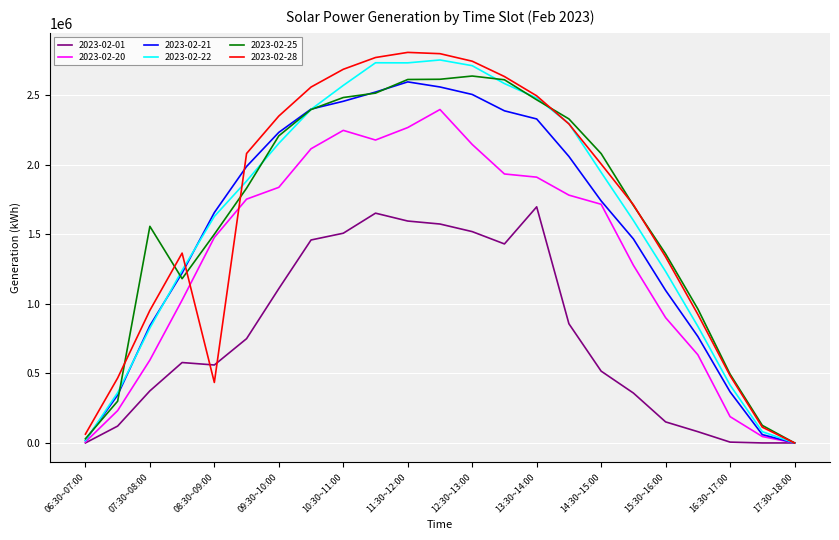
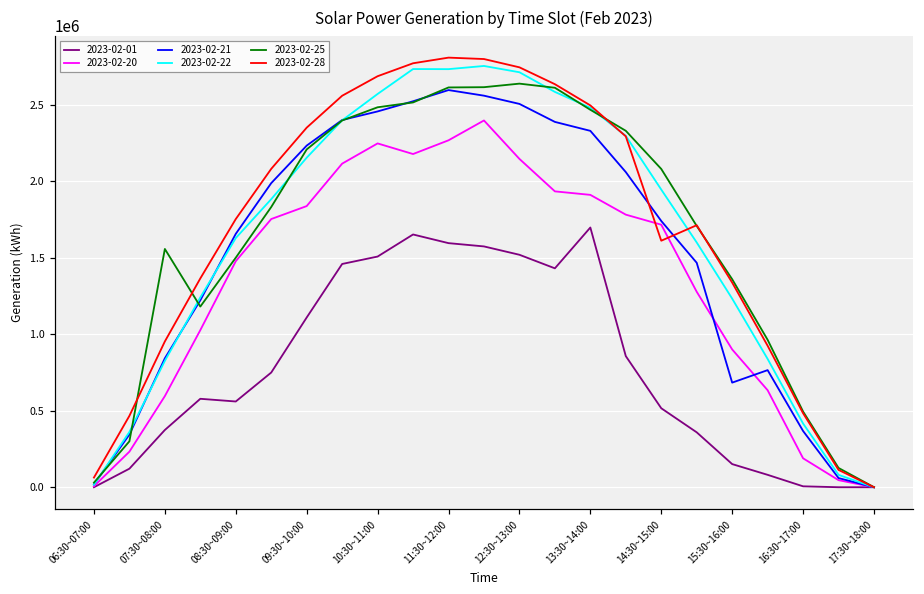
  {
    "2023-02-01": {
      "07:30~08:00": 370000,
      "08:30~09:00": 560000,
      "09:30~10:00": 1110000,
      "10:30~11:00": 1510000,
      "11:30~12:00": 1590000,
      "12:30~13:00": 1520000,
      "13:30~14:00": 1700000,
      "14:30~15:00": 520000,
      "15:30~16:00": 150000,
      "16:30~17:00": 10000
    },
    "2023-02-20": {
      "07:30~08:00": 600000,
      "08:30~09:00": 1480000,
      "09:30~10:00": 1840000,
      "10:30~11:00": 2250000,
      "11:30~12:00": 2270000,
      "12:30~13:00": 2150000,
      "13:30~14:00": 1910000,
      "14:30~15:00": 1720000,
      "15:30~16:00": 900000,
      "16:30~17:00": 190000
    },
    "2023-02-21": {
      "08:30~09:00": 1660000,
      "09:30~10:00": 2230000,
      "10:30~11:00": 2460000,
      "12:30~13:00": 2500000,
      "13:30~14:00": 2330000,
      "14:30~15:00": 1740000,
-     "15:30~16:00": 1100000,
+     "15:30~16:00": 680000,
      "16:30~17:00": 370000
    },
    "2023-02-22": {
      "08:30~09:00": 1630000,
      "09:30~10:00": 2150000,
      "10:30~11:00": 2570000,
      "11:30~12:00": 2730000,
      "12:30~13:00": 2710000,
      "14:30~15:00": 1940000,
      "15:30~16:00": 1230000,
      "16:30~17:00": 420000
    },
    "2023-02-25": {
      "07:30~08:00": 1560000,
      "08:30~09:00": 1500000,
      "09:30~10:00": 2210000,
      "10:30~11:00": 2480000,
      "12:30~13:00": 2640000,
      "14:30~15:00": 2080000,
      "15:30~16:00": 1360000
    },
    "2023-02-28": {
      "06:30~07:00": 60000,
      "07:30~08:00": 950000,
-     "08:30~09:00": 430000,
+     "08:30~09:00": 1750000,
      "09:30~10:00": 2350000,
      "10:30~11:00": 2690000,
      "11:30~12:00": 2810000,
      "12:30~13:00": 2740000,
-     "14:30~15:00": 2000000,
+     "14:30~15:00": 1610000,
      "15:30~16:00": 1340000
    }
  }
